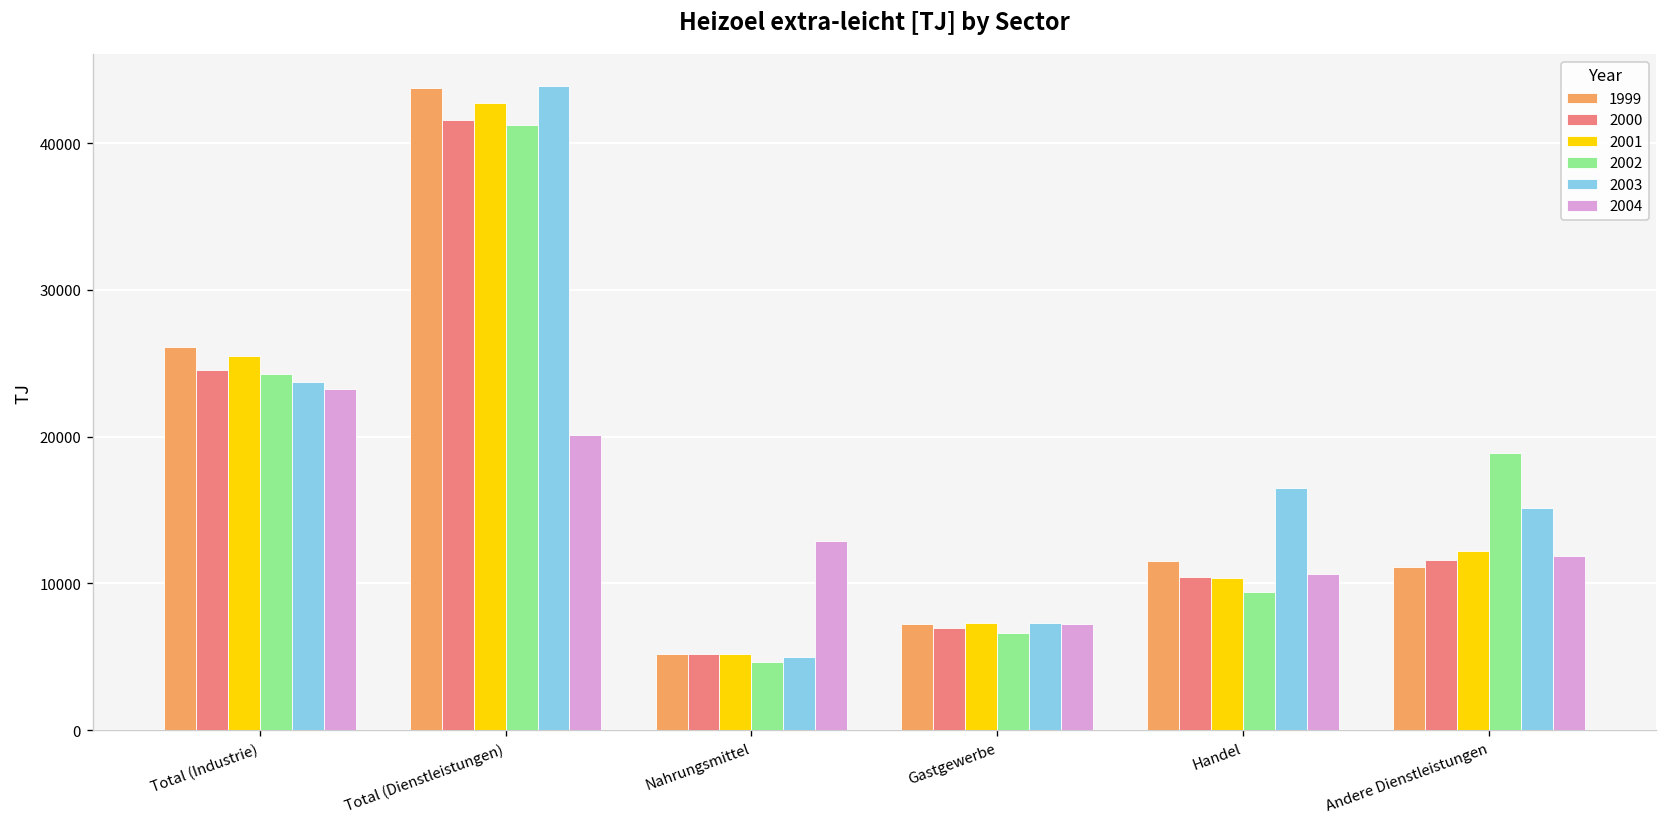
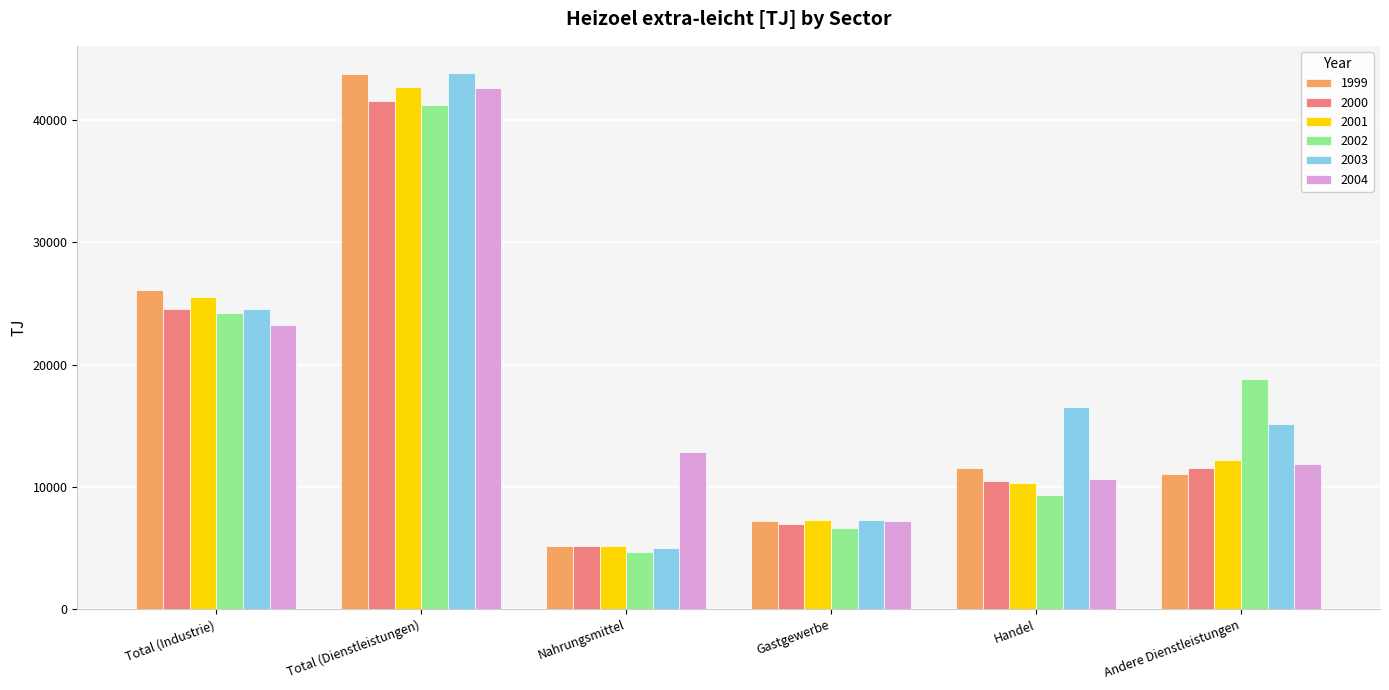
  {
    "2001": {
      "Total (Industrie)": 25500,
      "Total (Dienstleistungen)": 42700,
      "Nahrungsmittel": 5200,
      "Gastgewerbe": 7300,
      "Handel": 10400,
      "Andere Dienstleistungen": 12200
    },
    "2002": {
      "Total (Industrie)": 24300,
      "Total (Dienstleistungen)": 41300,
      "Nahrungsmittel": 4700,
      "Gastgewerbe": 6700,
      "Handel": 9400,
      "Andere Dienstleistungen": 18900
    },
    "2003": {
-     "Total (Industrie)": 23800,
+     "Total (Industrie)": 24600,
      "Total (Dienstleistungen)": 43900,
      "Nahrungsmittel": 5000,
      "Gastgewerbe": 7300,
      "Handel": 16500,
      "Andere Dienstleistungen": 15200
    },
    "2004": {
      "Total (Industrie)": 23200,
-     "Total (Dienstleistungen)": 20100,
+     "Total (Dienstleistungen)": 42600,
      "Nahrungsmittel": 12900,
      "Gastgewerbe": 7200,
      "Handel": 10700,
      "Andere Dienstleistungen": 11900
    }
  }
